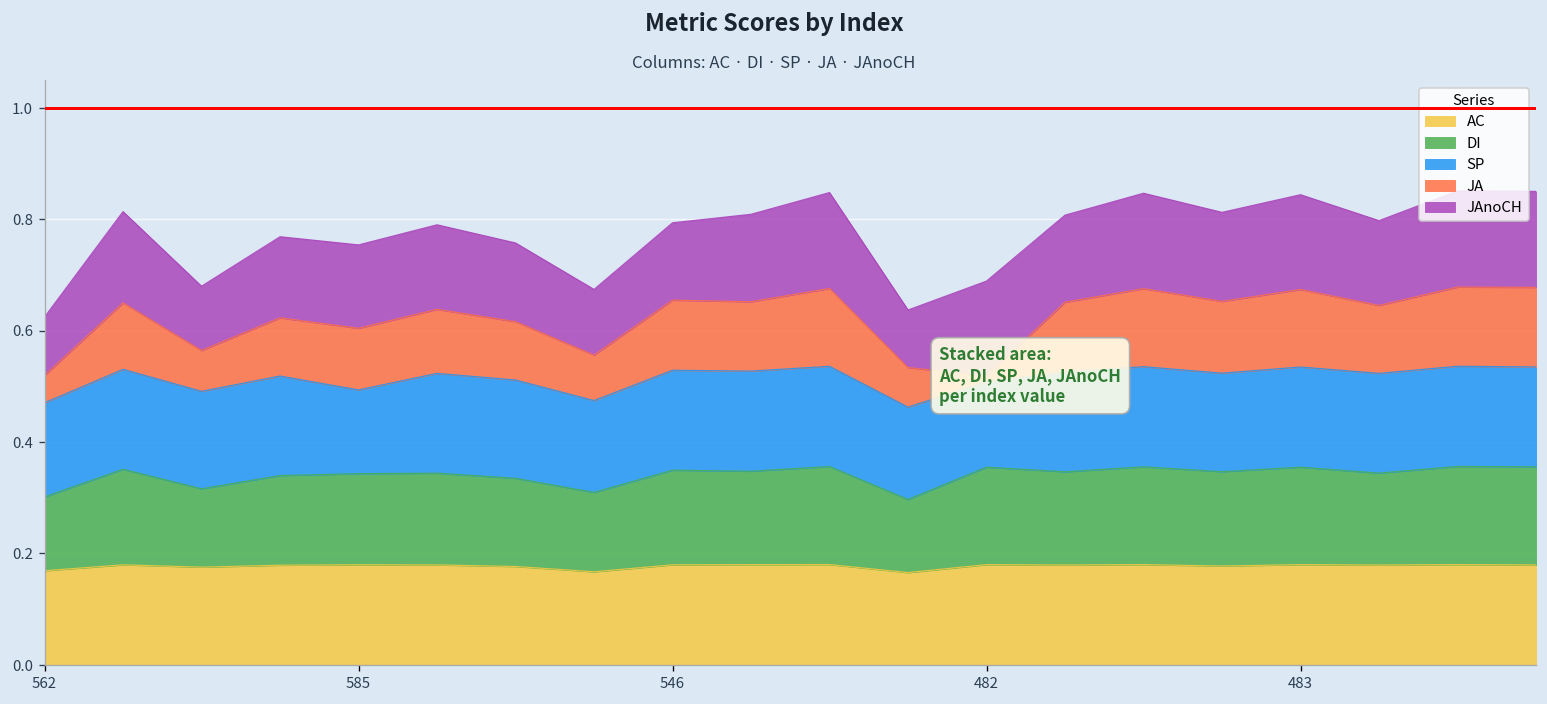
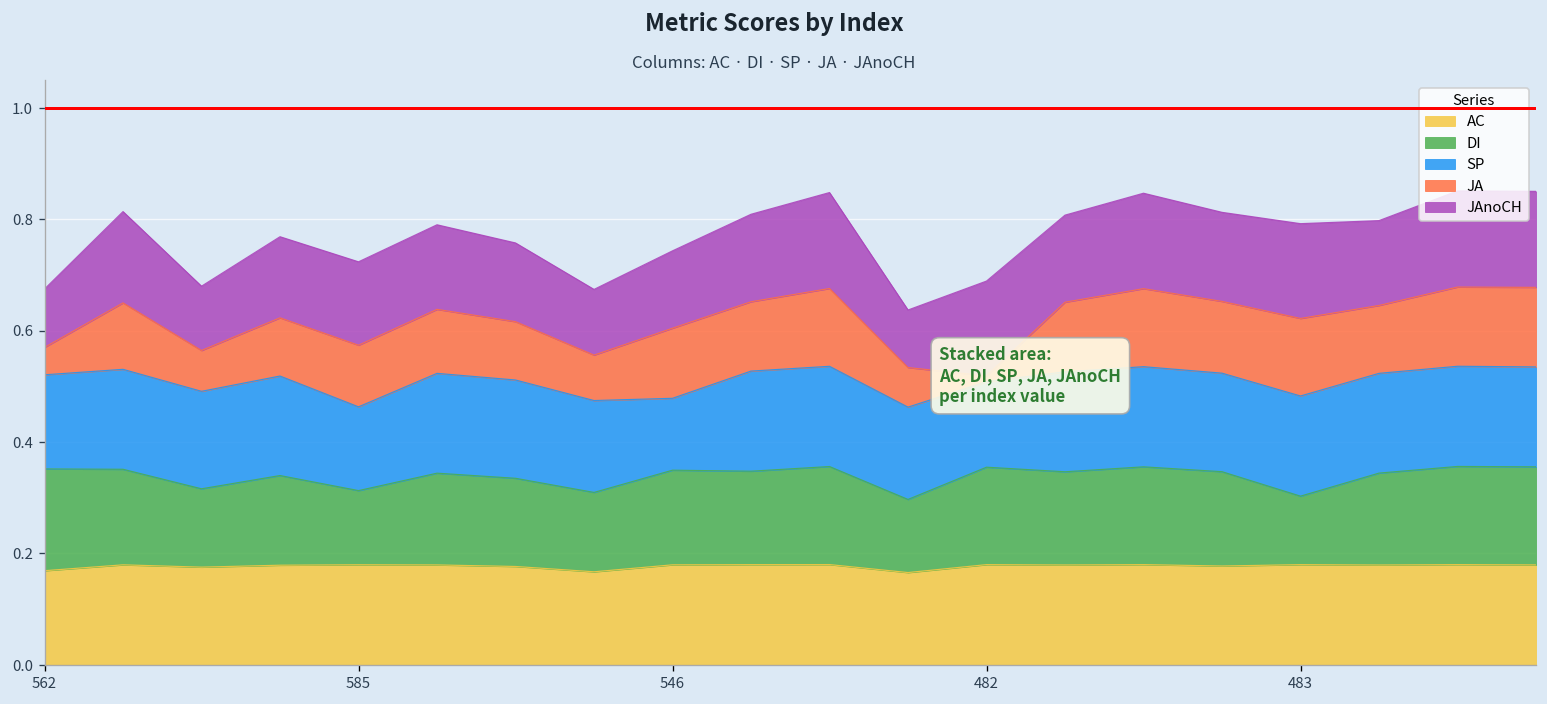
  {
    "AC": {
      "562": 0.17,
      "585": 0.18,
      "546": 0.18,
      "482": 0.18,
      "483": 0.18
    },
    "DI": {
-     "562": 0.13,
-     "585": 0.16,
+     "562": 0.18,
+     "585": 0.13,
      "546": 0.17,
      "482": 0.17,
-     "483": 0.17
+     "483": 0.12
    },
    "SP": {
      "562": 0.17,
      "585": 0.15,
-     "546": 0.18,
+     "546": 0.13,
      "483": 0.18
    },
    "JA": {
      "562": 0.05,
      "585": 0.11,
      "546": 0.13,
      "483": 0.14
    },
    "JAnoCH": {
      "562": 0.10,
      "585": 0.15,
      "546": 0.14,
      "482": 0.17,
      "483": 0.17
    }
  }
